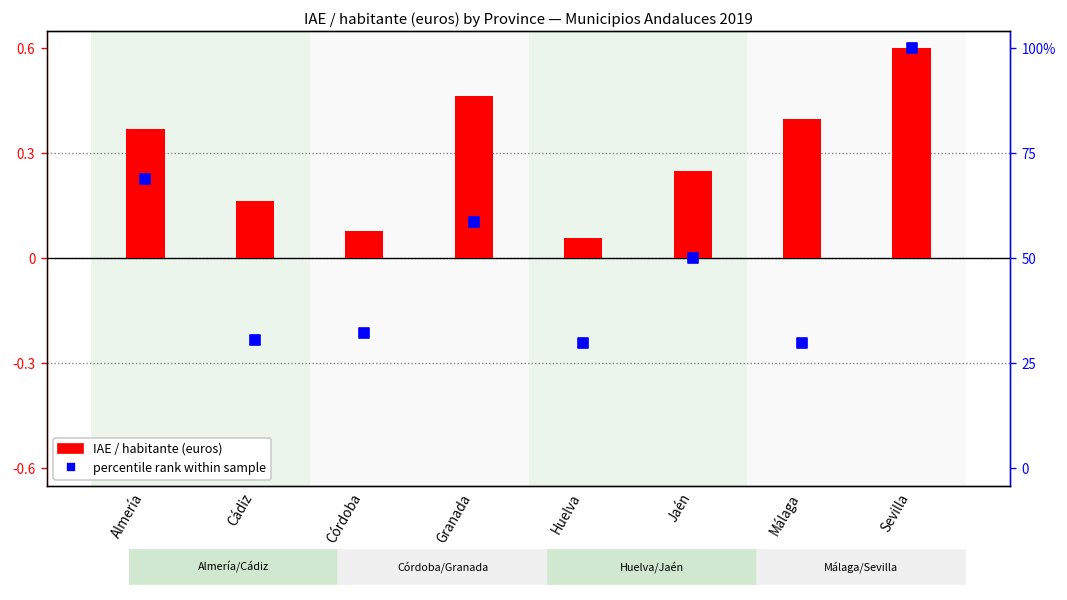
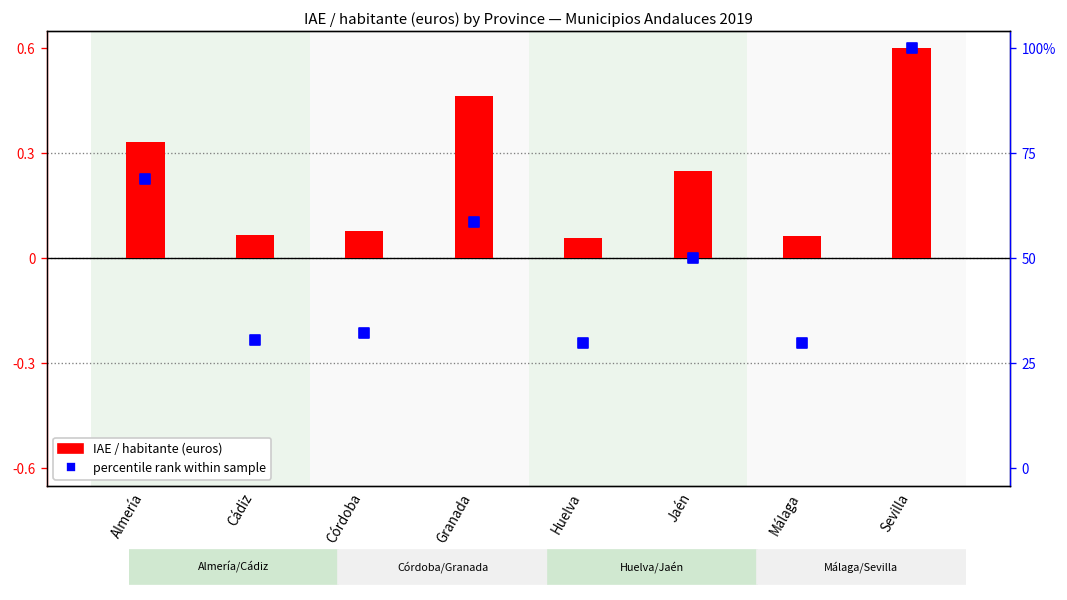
  {
    "IAE / habitante (euros)": {
-     "Almería": 0.37,
-     "Cádiz": 0.16,
+     "Almería": 0.33,
+     "Cádiz": 0.07,
      "Córdoba": 0.08,
      "Granada": 0.47,
      "Huelva": 0.06,
      "Jaén": 0.25,
-     "Málaga": 0.40,
+     "Málaga": 0.06,
      "Sevilla": 0.60
    }
  }
